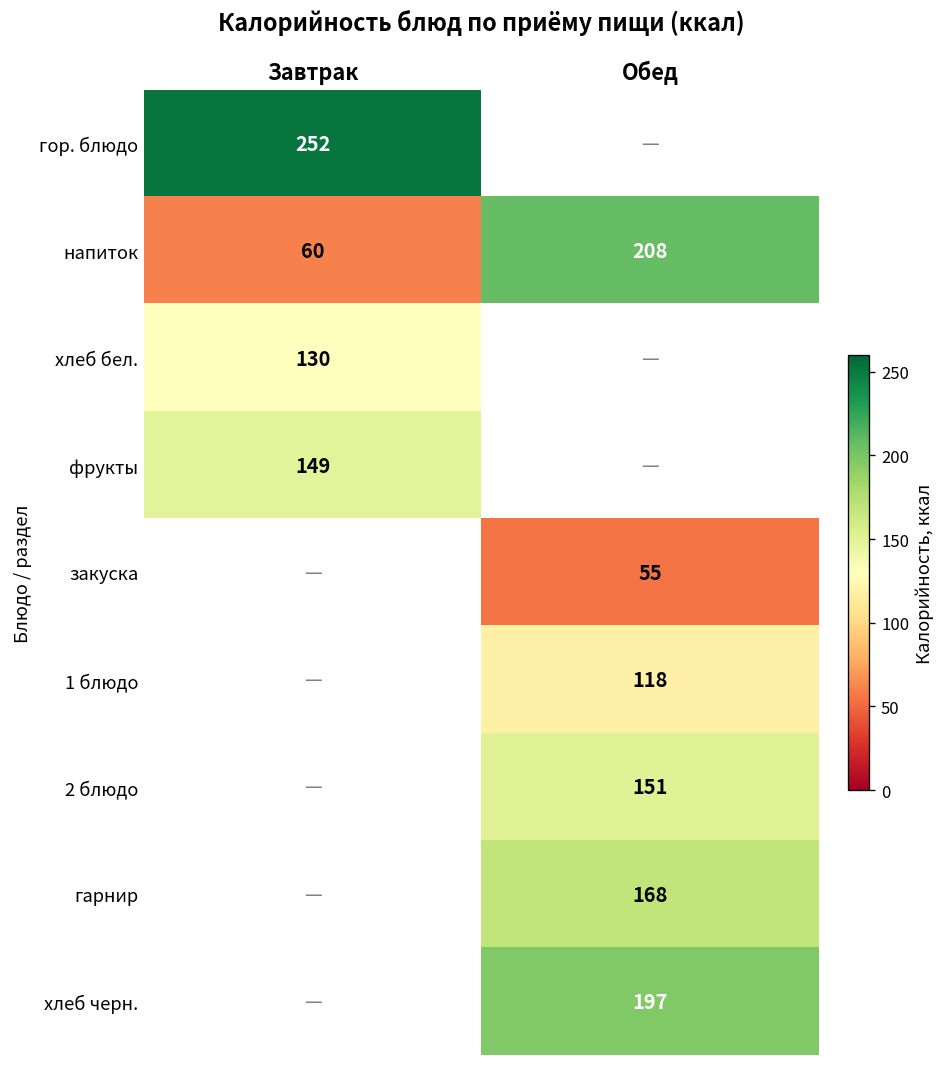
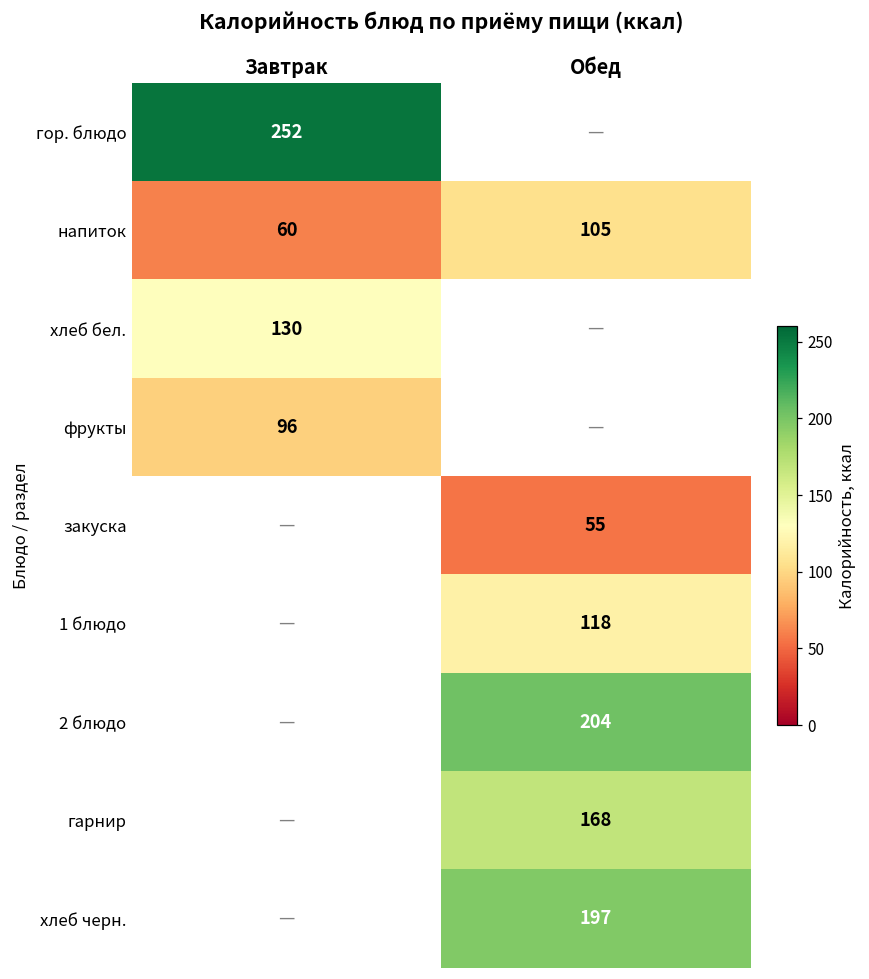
  {
    "гор. блюдо": {
      "Завтрак": 252
    },
    "напиток": {
      "Завтрак": 60,
-     "Обед": 208
+     "Обед": 105
    },
    "хлеб бел.": {
      "Завтрак": 130
    },
    "фрукты": {
-     "Завтрак": 149
+     "Завтрак": 96
    },
    "закуска": {
      "Обед": 55
    },
    "1 блюдо": {
      "Обед": 118
    },
    "2 блюдо": {
-     "Обед": 151
+     "Обед": 204
    },
    "гарнир": {
      "Обед": 168
    },
    "хлеб черн.": {
      "Обед": 197
    }
  }
